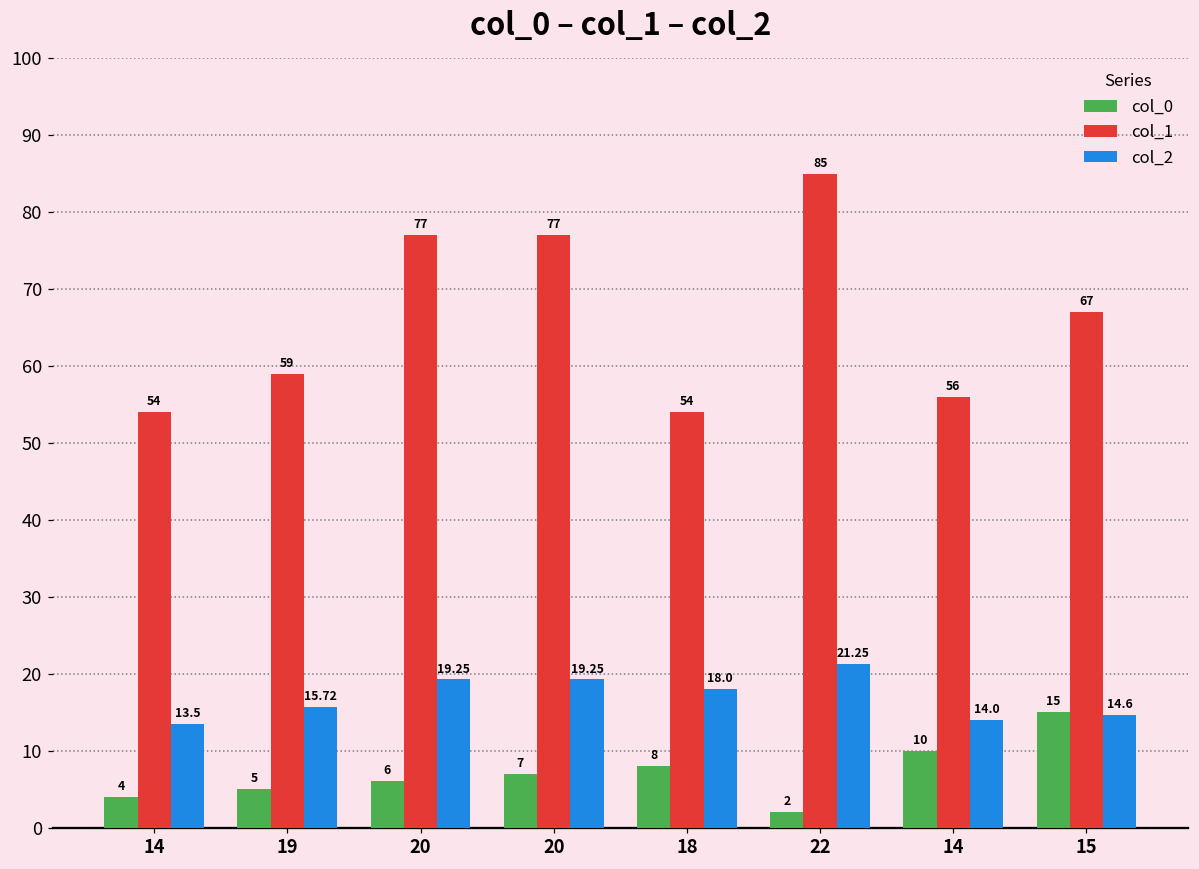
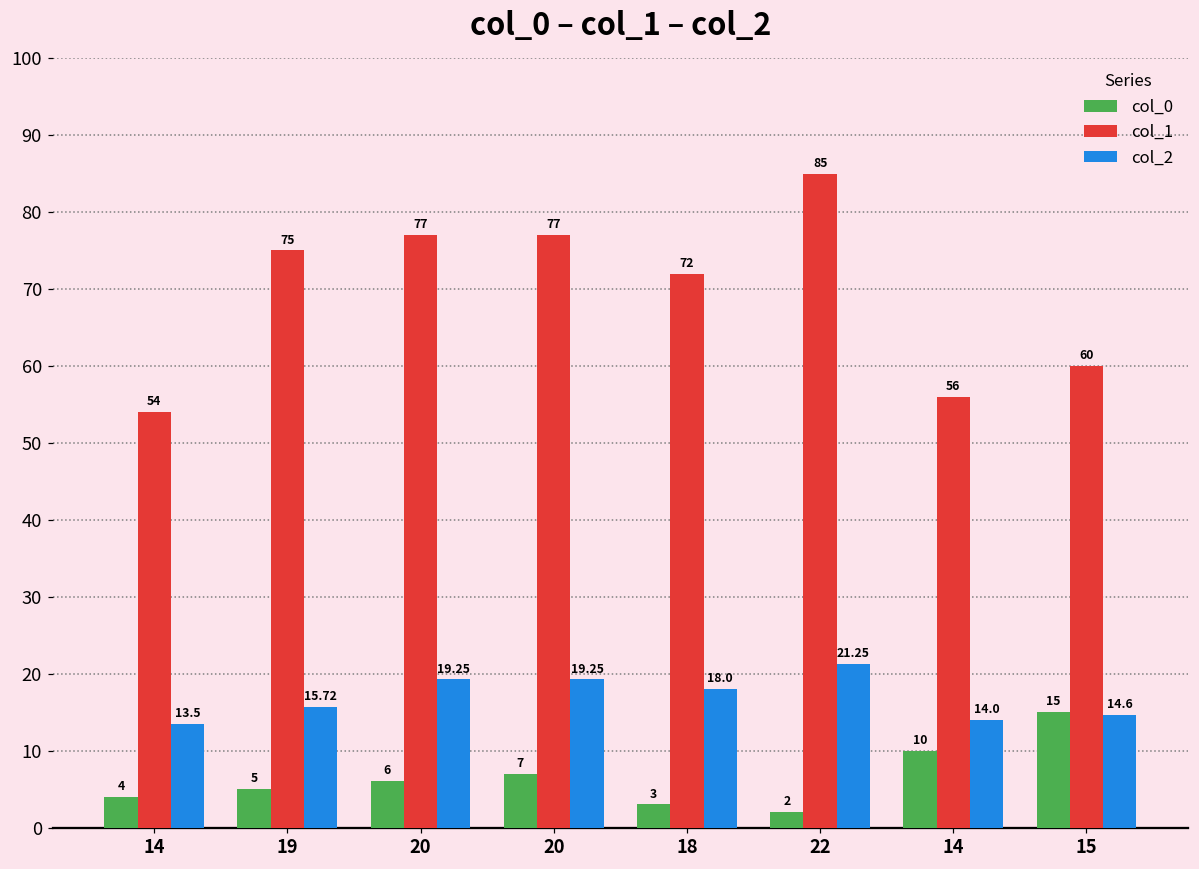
  {
    "col_0": {
      "19": 5,
-     "18": 8,
+     "18": 3,
      "22": 2,
      "15": 15
    },
    "col_1": {
-     "19": 59,
-     "18": 54,
+     "19": 75,
+     "18": 72,
      "22": 85,
-     "15": 67
+     "15": 60
    },
    "col_2": {
      "19": 15.72,
      "18": 18.0,
      "22": 21.25,
      "15": 14.6
    }
  }
